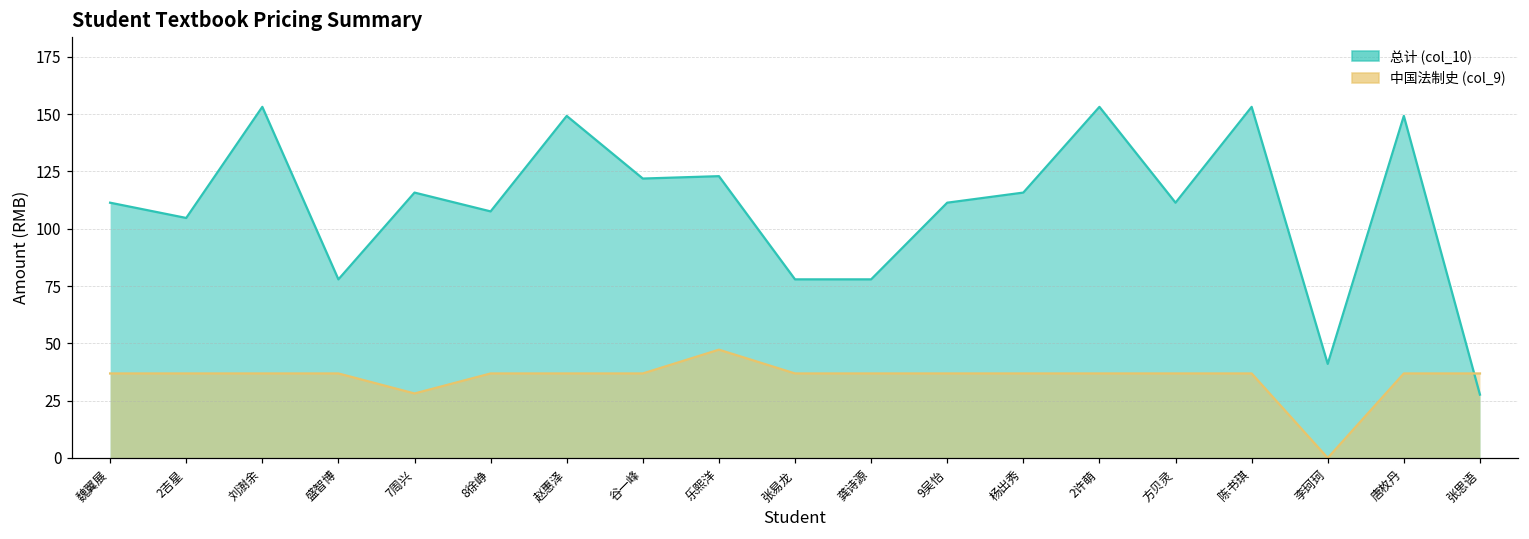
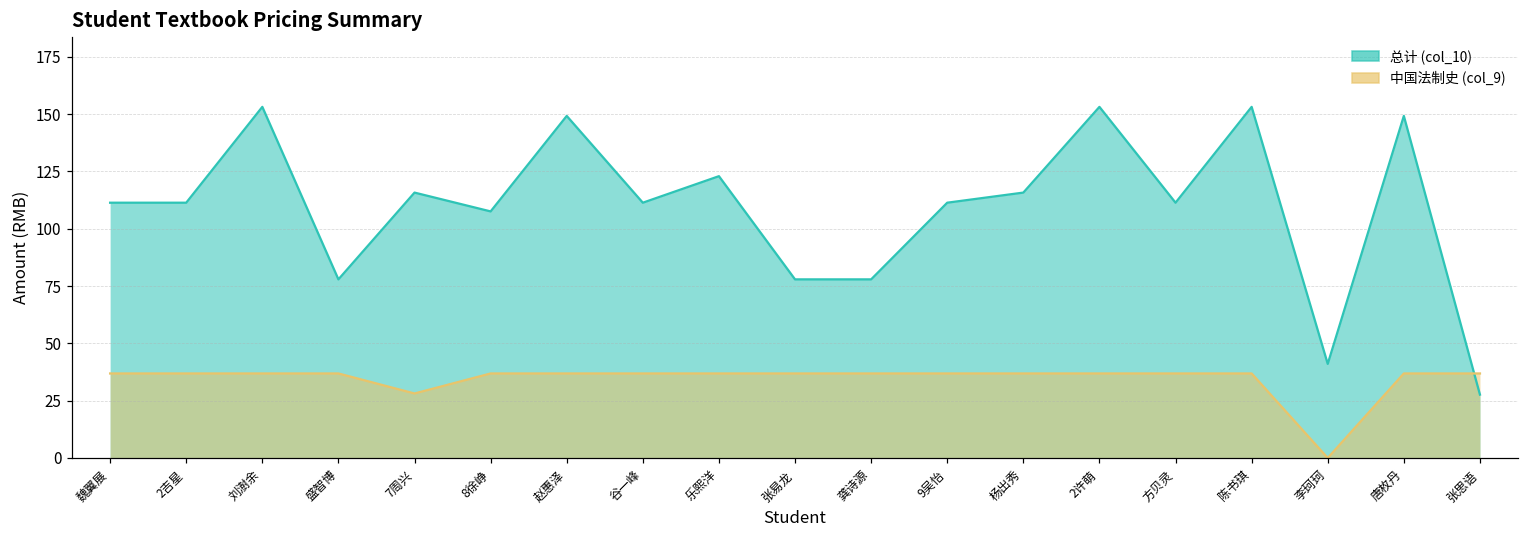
  {
    "总计 (col_10)": {
      "魏翼展": 111,
-     "2吉星": 105,
+     "2吉星": 111,
      "刘澍余": 153,
      "盛智博": 78,
      "7周兴": 116,
      "8徐峥": 108,
      "赵惠泽": 149,
-     "谷一峰": 122,
+     "谷一峰": 111,
      "乐熙洋": 123,
      "张易龙": 78,
      "龚诗源": 78,
      "9吴怡": 111,
      "杨出秀": 116,
      "2许萌": 153,
      "方贝灵": 111,
      "陈书琪": 153,
      "李珂珂": 41,
      "唐枚丹": 149,
      "张思语": 28
    },
    "中国法制史 (col_9)": {
      "魏翼展": 37,
      "2吉星": 37,
      "刘澍余": 37,
      "盛智博": 37,
      "7周兴": 28,
      "8徐峥": 37,
      "赵惠泽": 37,
      "谷一峰": 37,
-     "乐熙洋": 47,
+     "乐熙洋": 37,
      "张易龙": 37,
      "龚诗源": 37,
      "9吴怡": 37,
      "杨出秀": 37,
      "2许萌": 37,
      "方贝灵": 37,
      "陈书琪": 37,
      "李珂珂": 0,
      "唐枚丹": 37,
      "张思语": 37
    }
  }
